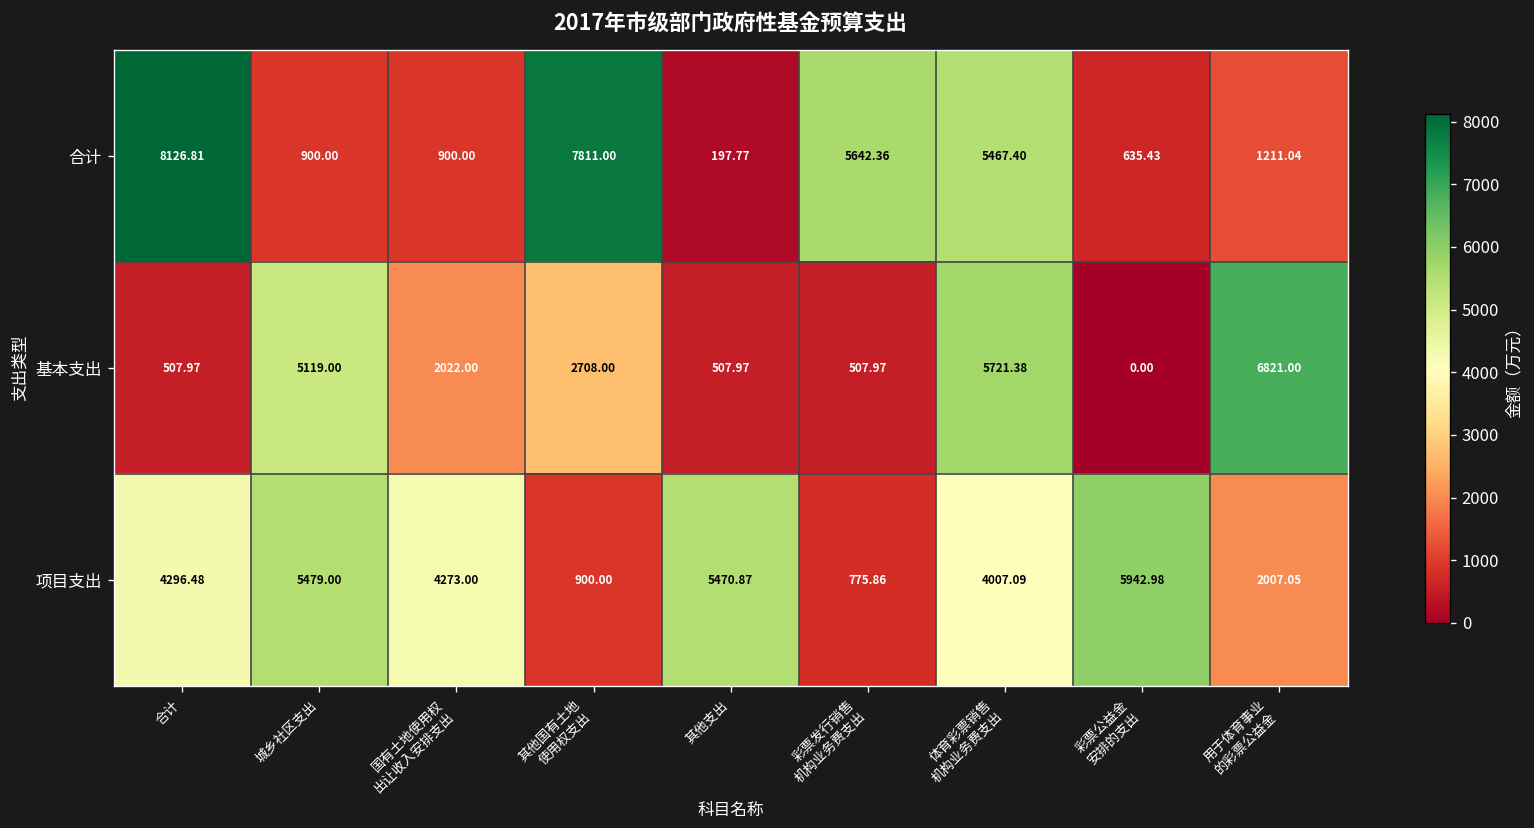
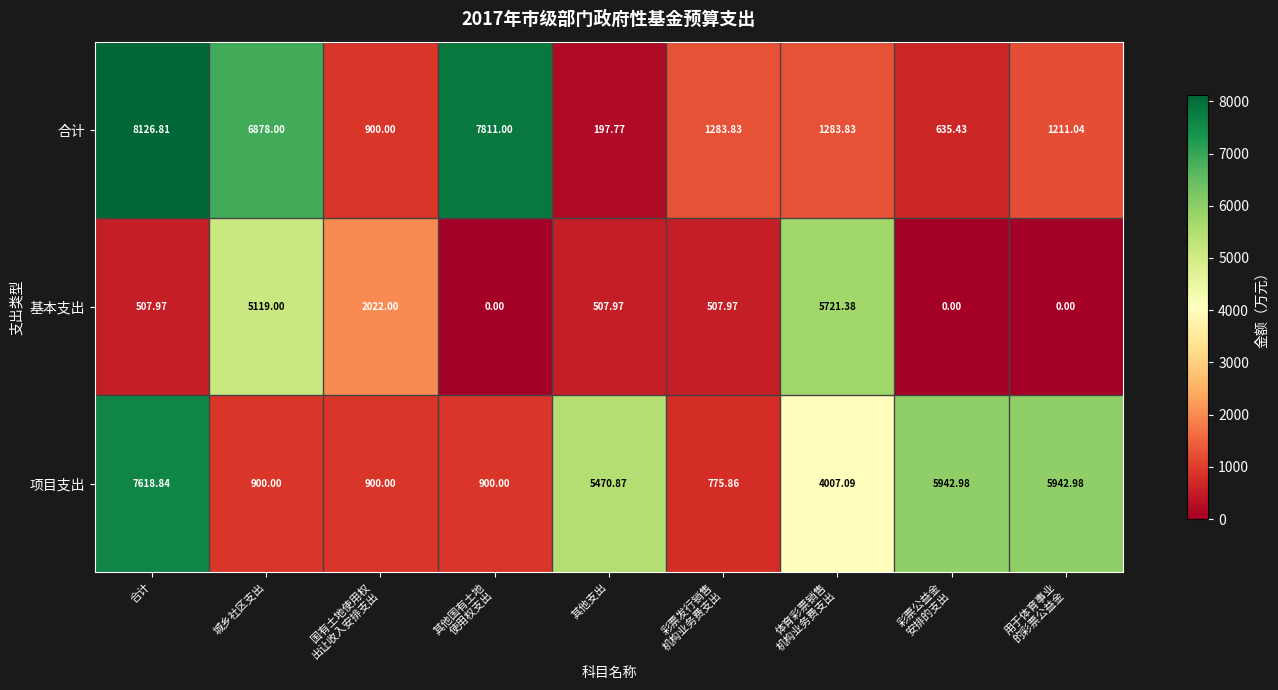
  {
    "合计": {
      "合计": 8126.81,
-     "城乡社区支出": 900.00,
+     "城乡社区支出": 6878.00,
      "国有土地使用权 出让收入安排支出": 900.00,
      "其他国有土地 使用权支出": 7811.00,
      "其他支出": 197.77,
-     "彩票发行销售 机构业务费支出": 5642.36,
-     "体育彩票销售 机构业务费支出": 5467.40,
+     "彩票发行销售 机构业务费支出": 1283.83,
+     "体育彩票销售 机构业务费支出": 1283.83,
      "彩票公益金 安排的支出": 635.43,
      "用于体育事业 的彩票公益金": 1211.04
    },
    "基本支出": {
      "合计": 507.97,
      "城乡社区支出": 5119.00,
      "国有土地使用权 出让收入安排支出": 2022.00,
-     "其他国有土地 使用权支出": 2708.00,
+     "其他国有土地 使用权支出": 0.00,
      "其他支出": 507.97,
      "彩票发行销售 机构业务费支出": 507.97,
      "体育彩票销售 机构业务费支出": 5721.38,
      "彩票公益金 安排的支出": 0.00,
-     "用于体育事业 的彩票公益金": 6821.00
+     "用于体育事业 的彩票公益金": 0.00
    },
    "项目支出": {
-     "合计": 4296.48,
-     "城乡社区支出": 5479.00,
-     "国有土地使用权 出让收入安排支出": 4273.00,
+     "合计": 7618.84,
+     "城乡社区支出": 900.00,
+     "国有土地使用权 出让收入安排支出": 900.00,
      "其他国有土地 使用权支出": 900.00,
      "其他支出": 5470.87,
      "彩票发行销售 机构业务费支出": 775.86,
      "体育彩票销售 机构业务费支出": 4007.09,
      "彩票公益金 安排的支出": 5942.98,
-     "用于体育事业 的彩票公益金": 2007.05
+     "用于体育事业 的彩票公益金": 5942.98
    }
  }
